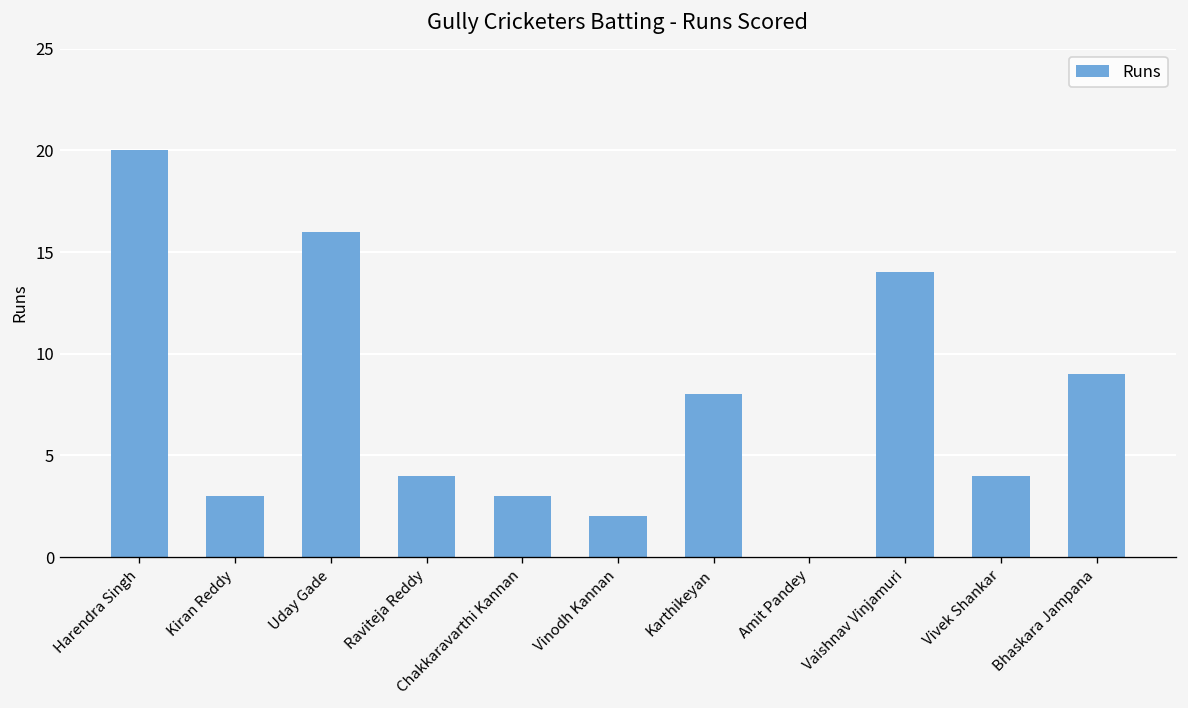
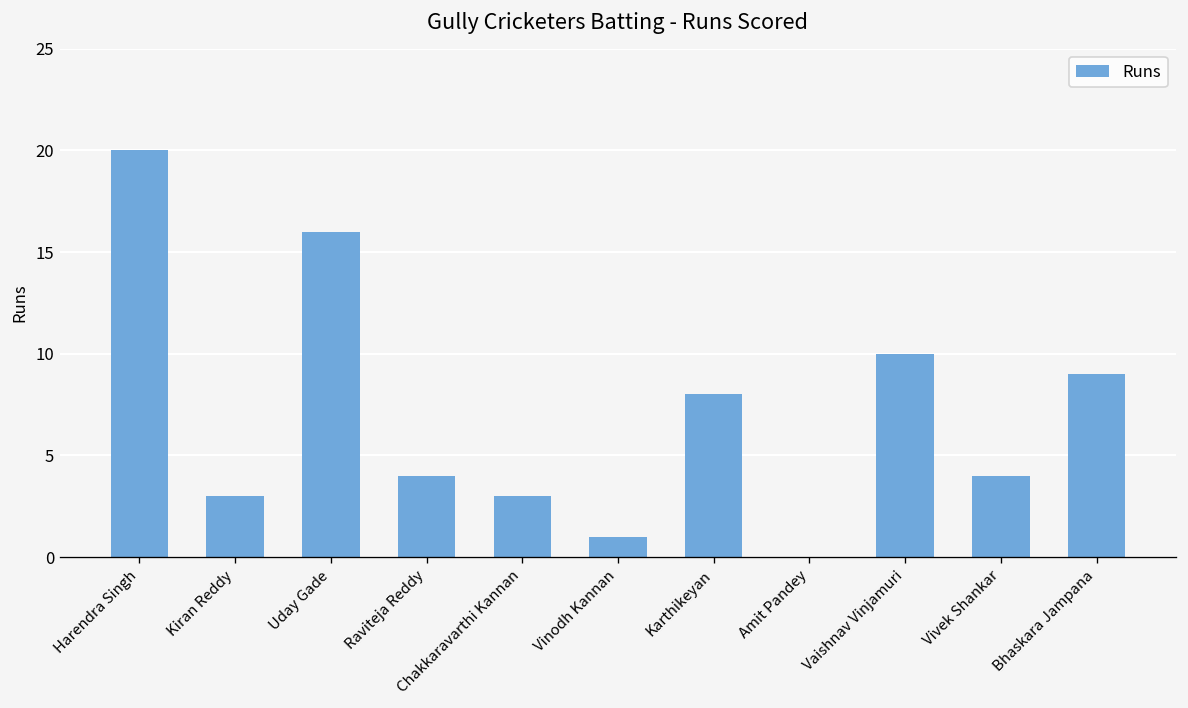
  {
    "Harendra Singh": 20,
    "Kiran Reddy": 3,
    "Uday Gade": 16,
    "Raviteja Reddy": 4,
    "Chakkaravarthi Kannan": 3,
-   "Vinodh Kannan": 2,
+   "Vinodh Kannan": 1,
    "Karthikeyan": 8,
    "Amit Pandey": 0,
-   "Vaishnav Vinjamuri": 14,
+   "Vaishnav Vinjamuri": 10,
    "Vivek Shankar": 4,
    "Bhaskara Jampana": 9
  }
